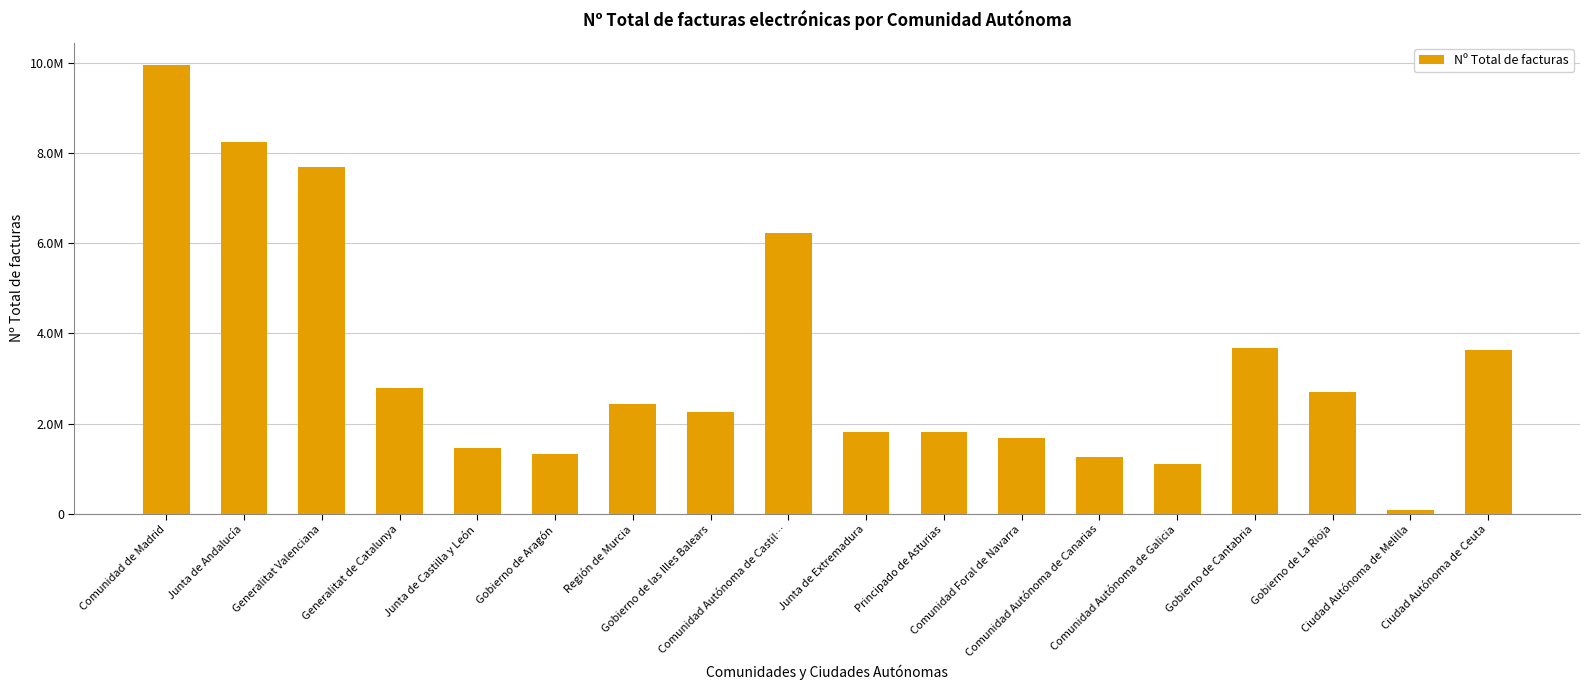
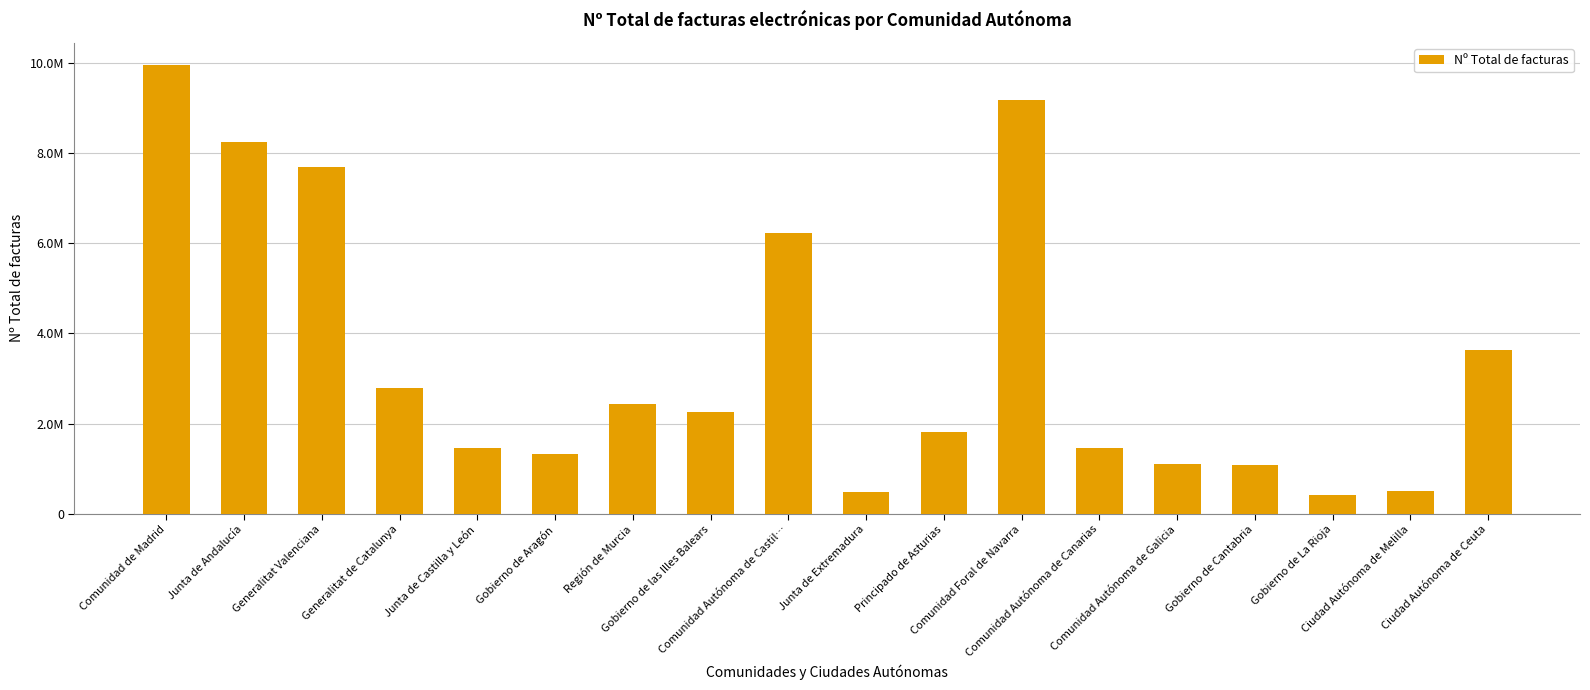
  {
    "Comunidad de Madrid": 9900000,
    "Junta de Andalucía": 8200000,
    "Generalitat Valenciana": 7700000,
    "Generalitat de Catalunya": 2800000,
    "Junta de Castilla y León": 1500000,
    "Gobierno de Aragón": 1300000,
    "Región de Murcia": 2400000,
    "Gobierno de las Illes Balears": 2300000,
    "Comunidad Autónoma de Castil…": 6200000,
-   "Junta de Extremadura": 1800000,
+   "Junta de Extremadura": 500000,
    "Principado de Asturias": 1800000,
-   "Comunidad Foral de Navarra": 1700000,
-   "Comunidad Autónoma de Canarias": 1300000,
+   "Comunidad Foral de Navarra": 9200000,
+   "Comunidad Autónoma de Canarias": 1500000,
    "Comunidad Autónoma de Galicia": 1100000,
-   "Gobierno de Cantabria": 3700000,
-   "Gobierno de La Rioja": 2700000,
-   "Ciudad Autónoma de Melilla": 100000,
+   "Gobierno de Cantabria": 1100000,
+   "Gobierno de La Rioja": 400000,
+   "Ciudad Autónoma de Melilla": 500000,
    "Ciudad Autónoma de Ceuta": 3600000
  }
